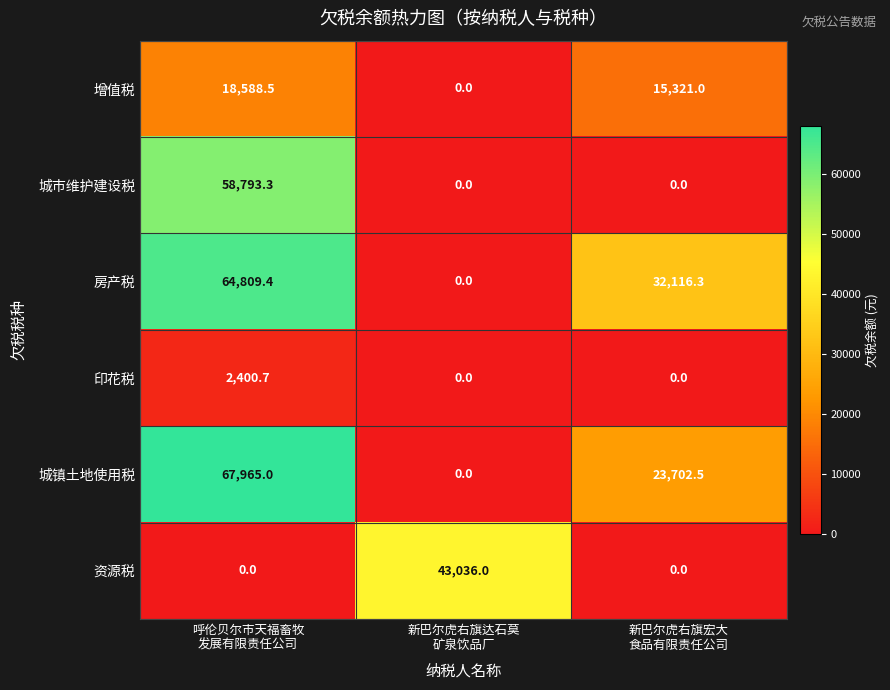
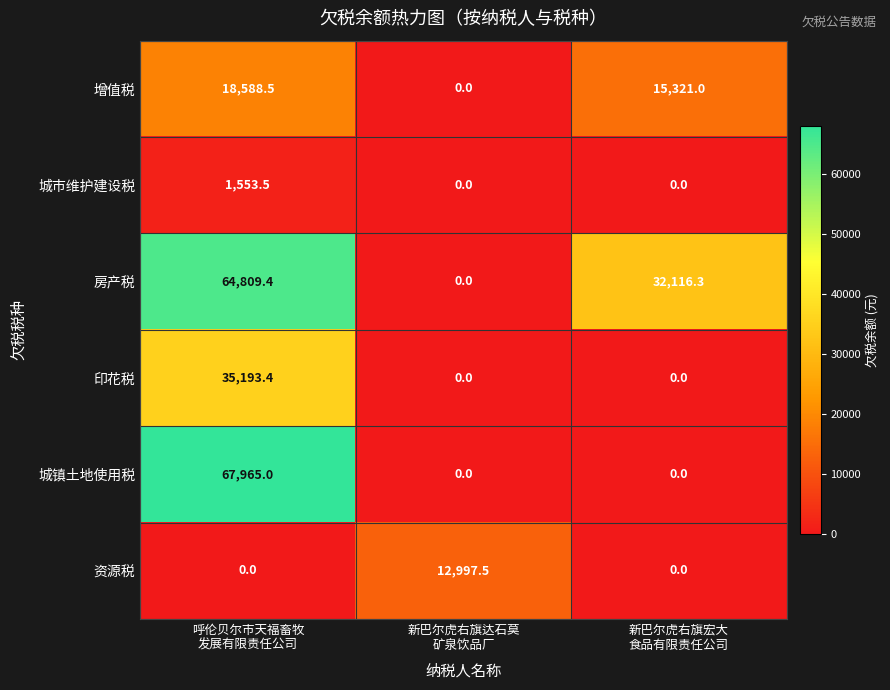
  {
    "增值税": {
      "呼伦贝尔市天福畜牧 发展有限责任公司": "18,588.5",
      "新巴尔虎右旗达石莫 矿泉饮品厂": "0.0",
      "新巴尔虎右旗宏大 食品有限责任公司": "15,321.0"
    },
    "城市维护建设税": {
-     "呼伦贝尔市天福畜牧 发展有限责任公司": "58,793.3",
+     "呼伦贝尔市天福畜牧 发展有限责任公司": "1,553.5",
      "新巴尔虎右旗达石莫 矿泉饮品厂": "0.0",
      "新巴尔虎右旗宏大 食品有限责任公司": "0.0"
    },
    "房产税": {
      "呼伦贝尔市天福畜牧 发展有限责任公司": "64,809.4",
      "新巴尔虎右旗达石莫 矿泉饮品厂": "0.0",
      "新巴尔虎右旗宏大 食品有限责任公司": "32,116.3"
    },
    "印花税": {
-     "呼伦贝尔市天福畜牧 发展有限责任公司": "2,400.7",
+     "呼伦贝尔市天福畜牧 发展有限责任公司": "35,193.4",
      "新巴尔虎右旗达石莫 矿泉饮品厂": "0.0",
      "新巴尔虎右旗宏大 食品有限责任公司": "0.0"
    },
    "城镇土地使用税": {
      "呼伦贝尔市天福畜牧 发展有限责任公司": "67,965.0",
      "新巴尔虎右旗达石莫 矿泉饮品厂": "0.0",
-     "新巴尔虎右旗宏大 食品有限责任公司": "23,702.5"
+     "新巴尔虎右旗宏大 食品有限责任公司": "0.0"
    },
    "资源税": {
      "呼伦贝尔市天福畜牧 发展有限责任公司": "0.0",
-     "新巴尔虎右旗达石莫 矿泉饮品厂": "43,036.0",
+     "新巴尔虎右旗达石莫 矿泉饮品厂": "12,997.5",
      "新巴尔虎右旗宏大 食品有限责任公司": "0.0"
    }
  }
